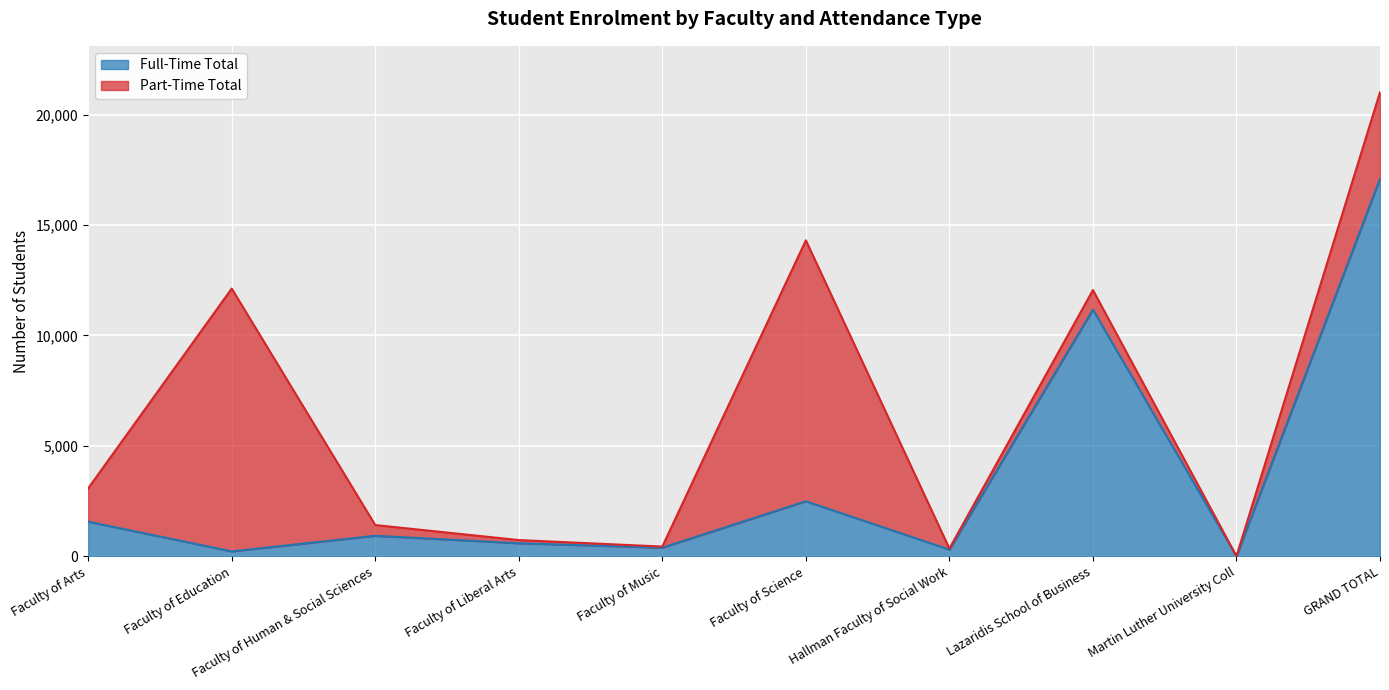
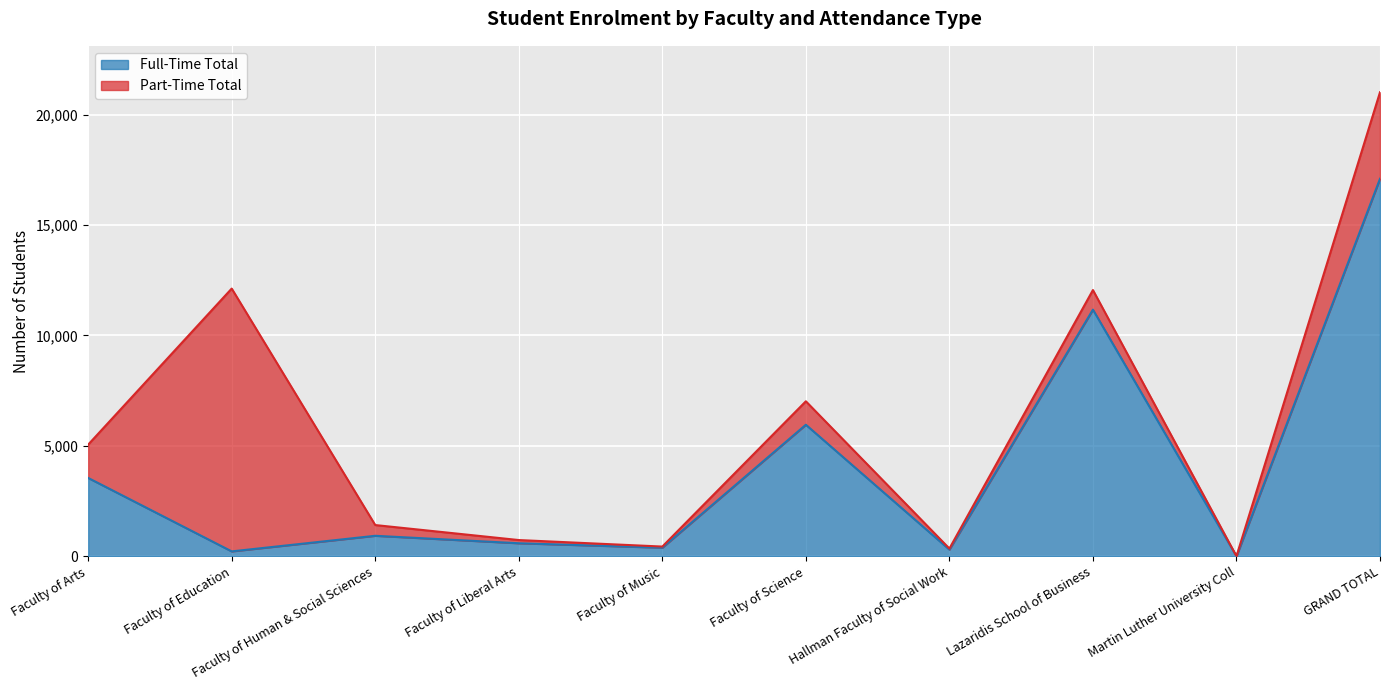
  {
    "Full-Time Total": {
-     "Faculty of Arts": "1,600",
+     "Faculty of Arts": "3,500",
      "Faculty of Education": "200",
      "Faculty of Human & Social Sciences": "900",
      "Faculty of Liberal Arts": "600",
-     "Faculty of Science": "2,500",
+     "Faculty of Science": "6,000",
      "Lazaridis School of Business": "11,200",
      "GRAND TOTAL": "17,100"
    },
    "Part-Time Total": {
      "Faculty of Arts": "1,500",
      "Faculty of Education": "11,900",
      "Faculty of Human & Social Sciences": "500",
      "Faculty of Liberal Arts": "100",
-     "Faculty of Science": "11,800",
+     "Faculty of Science": "1,100",
      "Lazaridis School of Business": "900",
      "GRAND TOTAL": "3,900"
    }
  }
